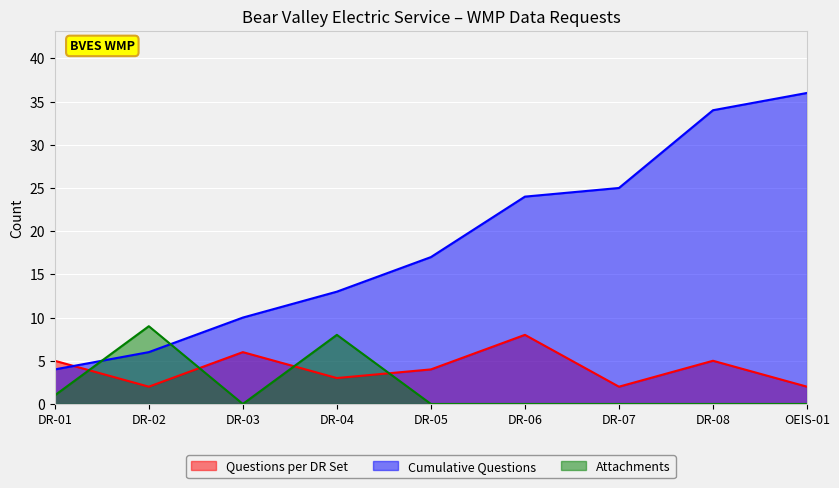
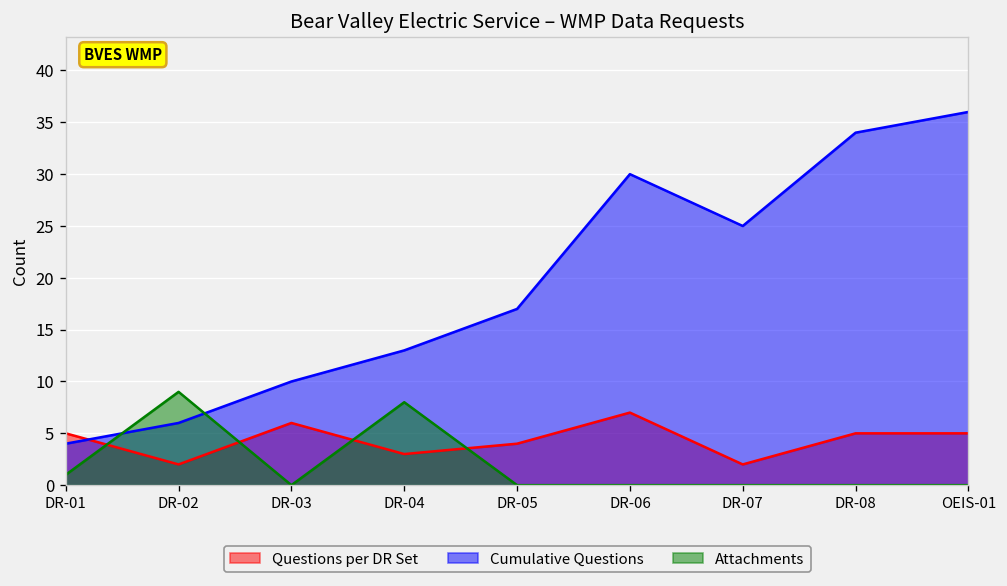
  {
    "Questions per DR Set": {
      "DR-01": 5,
      "DR-02": 2,
      "DR-03": 6,
      "DR-04": 3,
      "DR-05": 4,
-     "DR-06": 8,
+     "DR-06": 7,
      "DR-07": 2,
      "DR-08": 5,
-     "OEIS-01": 2
+     "OEIS-01": 5
    },
    "Cumulative Questions": {
      "DR-01": 4,
      "DR-02": 6,
      "DR-03": 10,
      "DR-04": 13,
      "DR-05": 17,
-     "DR-06": 24,
+     "DR-06": 30,
      "DR-07": 25,
      "DR-08": 34,
      "OEIS-01": 36
    },
    "Attachments": {
      "DR-01": 1,
      "DR-02": 9,
      "DR-03": 0,
      "DR-04": 8,
      "DR-05": 0,
      "DR-06": 0,
      "DR-07": 0,
      "DR-08": 0,
      "OEIS-01": 0
    }
  }
